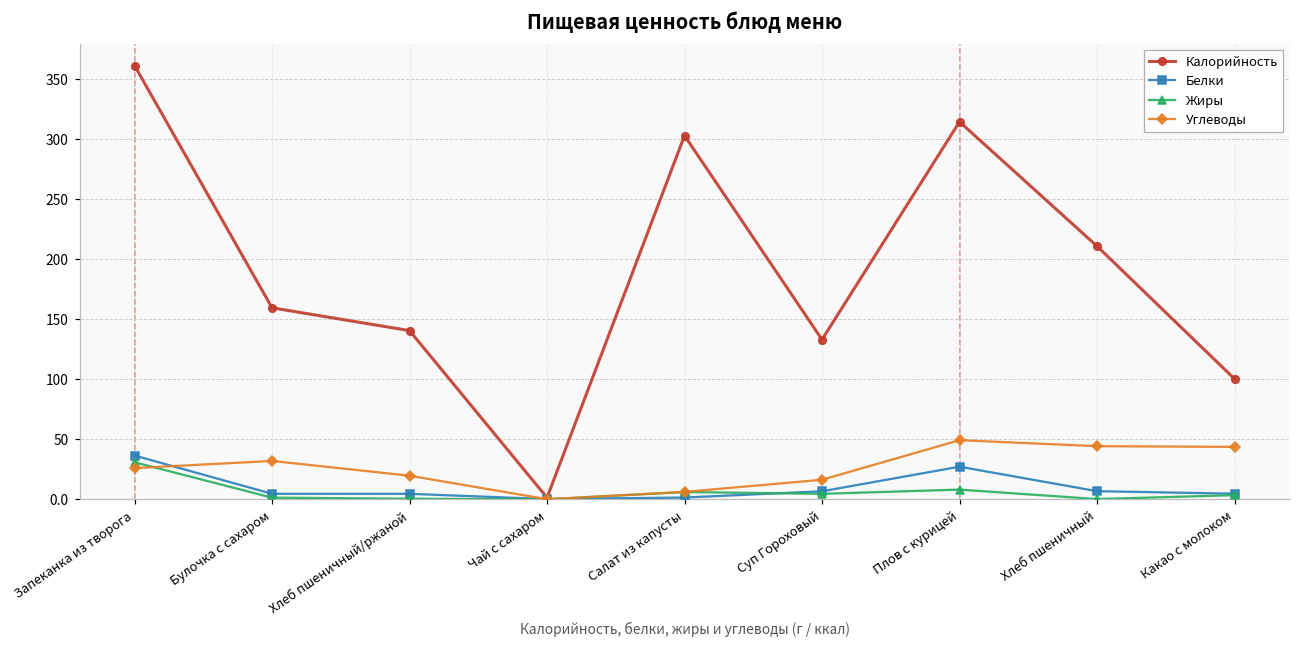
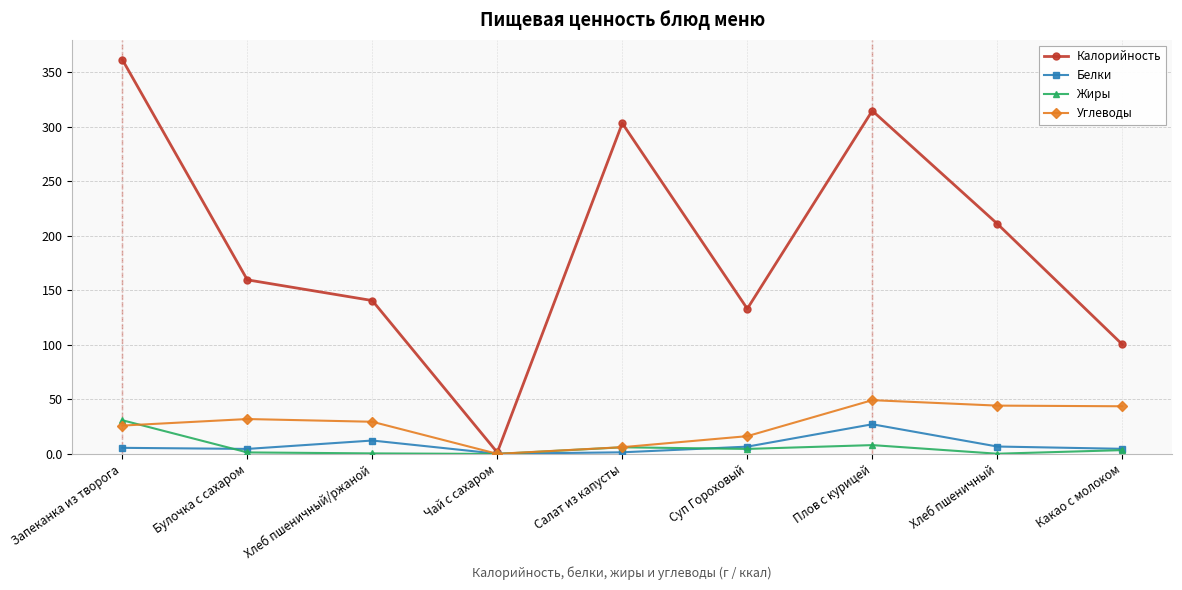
  {
    "Калорийность": {
      "Запеканка из творога": 362,
      "Булочка с сахаром": 160,
      "Хлеб пшеничный/ржаной": 141,
      "Салат из капусты": 303,
      "Суп Гороховый": 133,
      "Плов с курицей": 315,
      "Хлеб пшеничный": 211,
      "Какао с молоком": 100
    },
    "Белки": {
-     "Запеканка из творога": 37,
+     "Запеканка из творога": 6,
      "Булочка с сахаром": 5,
-     "Хлеб пшеничный/ржаной": 5,
+     "Хлеб пшеничный/ржаной": 12,
      "Салат из капусты": 2,
      "Плов с курицей": 27,
      "Хлеб пшеничный": 7
    },
    "Жиры": {
      "Запеканка из творога": 31,
      "Булочка с сахаром": 1,
      "Хлеб пшеничный/ржаной": 1,
      "Плов с курицей": 8,
      "Хлеб пшеничный": 0
    },
    "Углеводы": {
      "Запеканка из творога": 26,
      "Булочка с сахаром": 32,
-     "Хлеб пшеничный/ржаной": 20,
+     "Хлеб пшеничный/ржаной": 30,
      "Суп Гороховый": 16,
      "Плов с курицей": 49,
      "Хлеб пшеничный": 44,
      "Какао с молоком": 44
    }
  }
